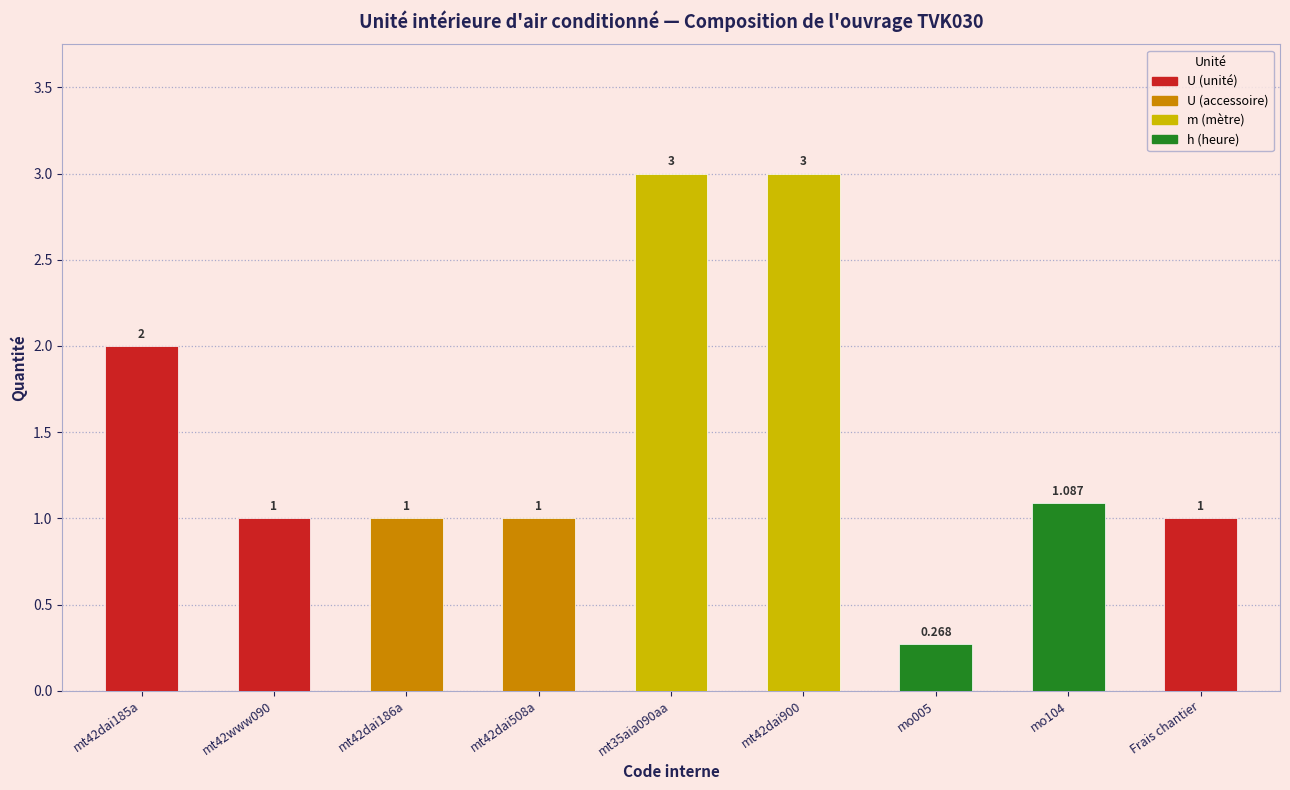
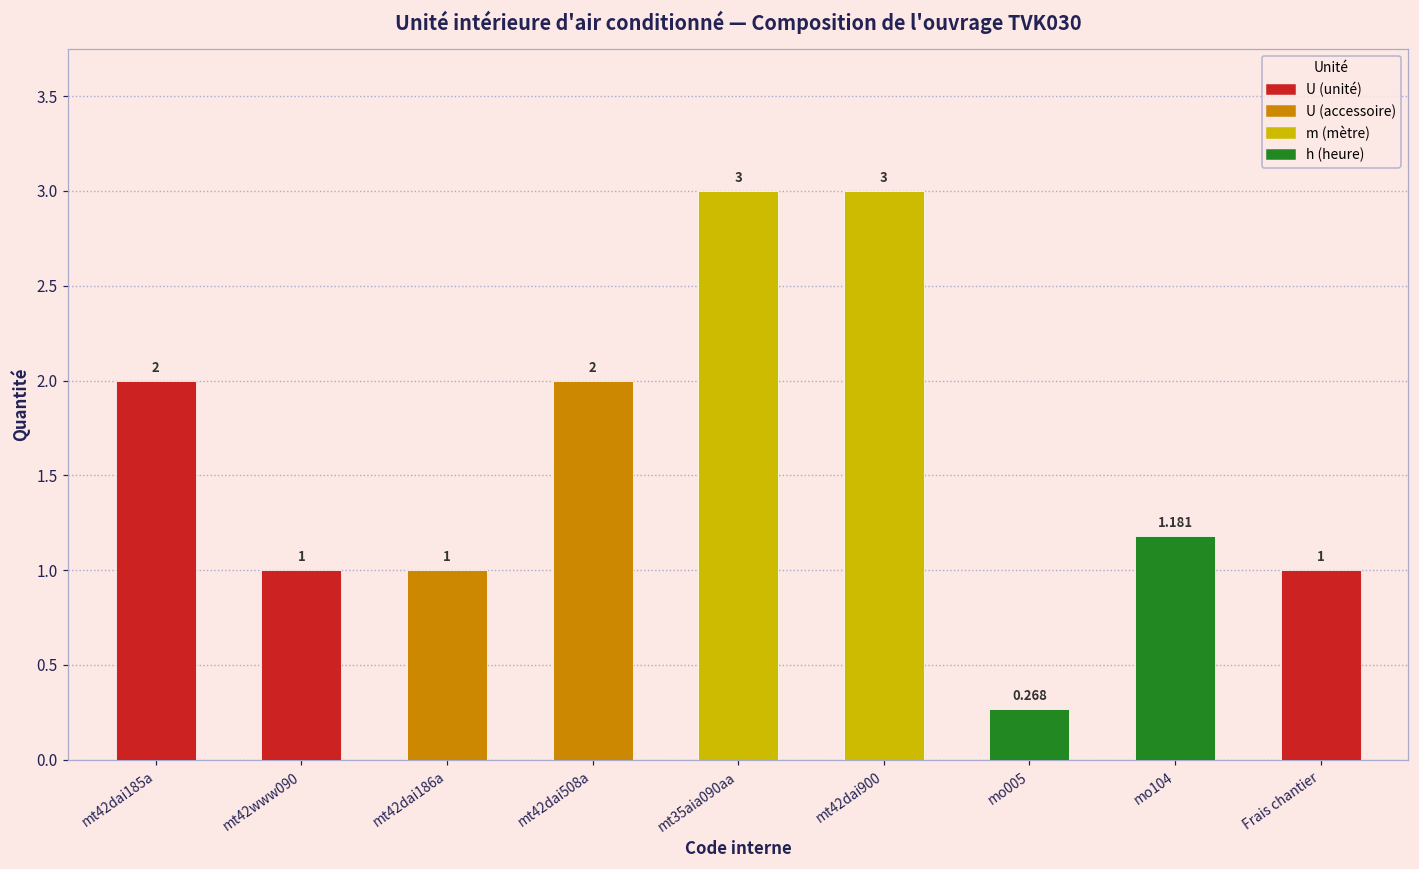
  {
    "mt42dai185a": 2,
    "mt42www090": 1,
    "mt42dai186a": 1,
-   "mt42dai508a": 1,
+   "mt42dai508a": 2,
    "mt35aia090aa": 3,
    "mt42dai900": 3,
    "mo005": 0.268,
-   "mo104": 1.087,
+   "mo104": 1.181,
    "Frais chantier": 1
  }
